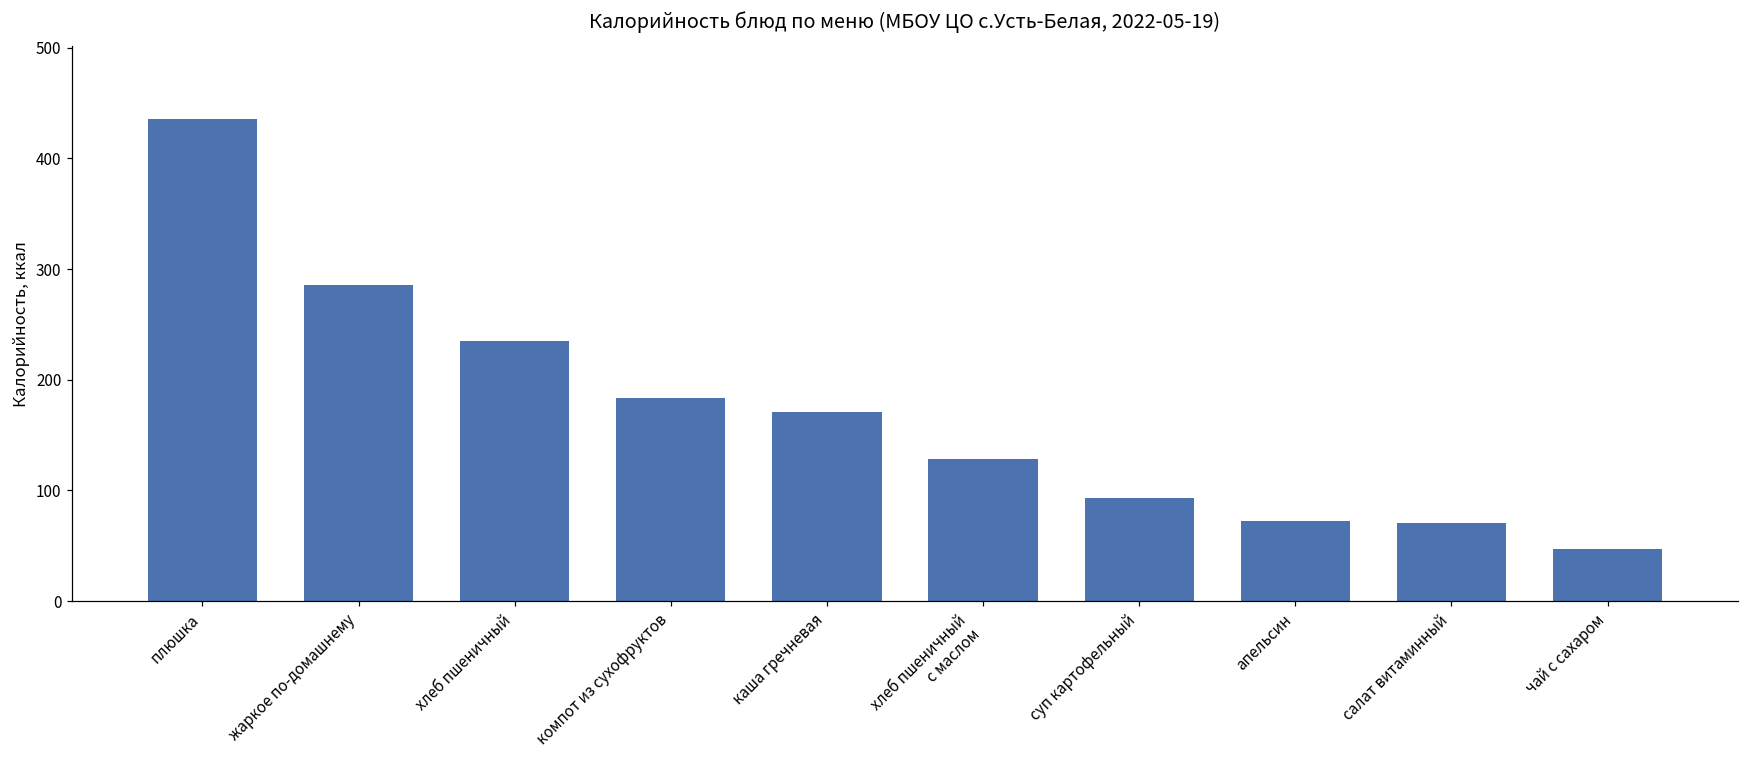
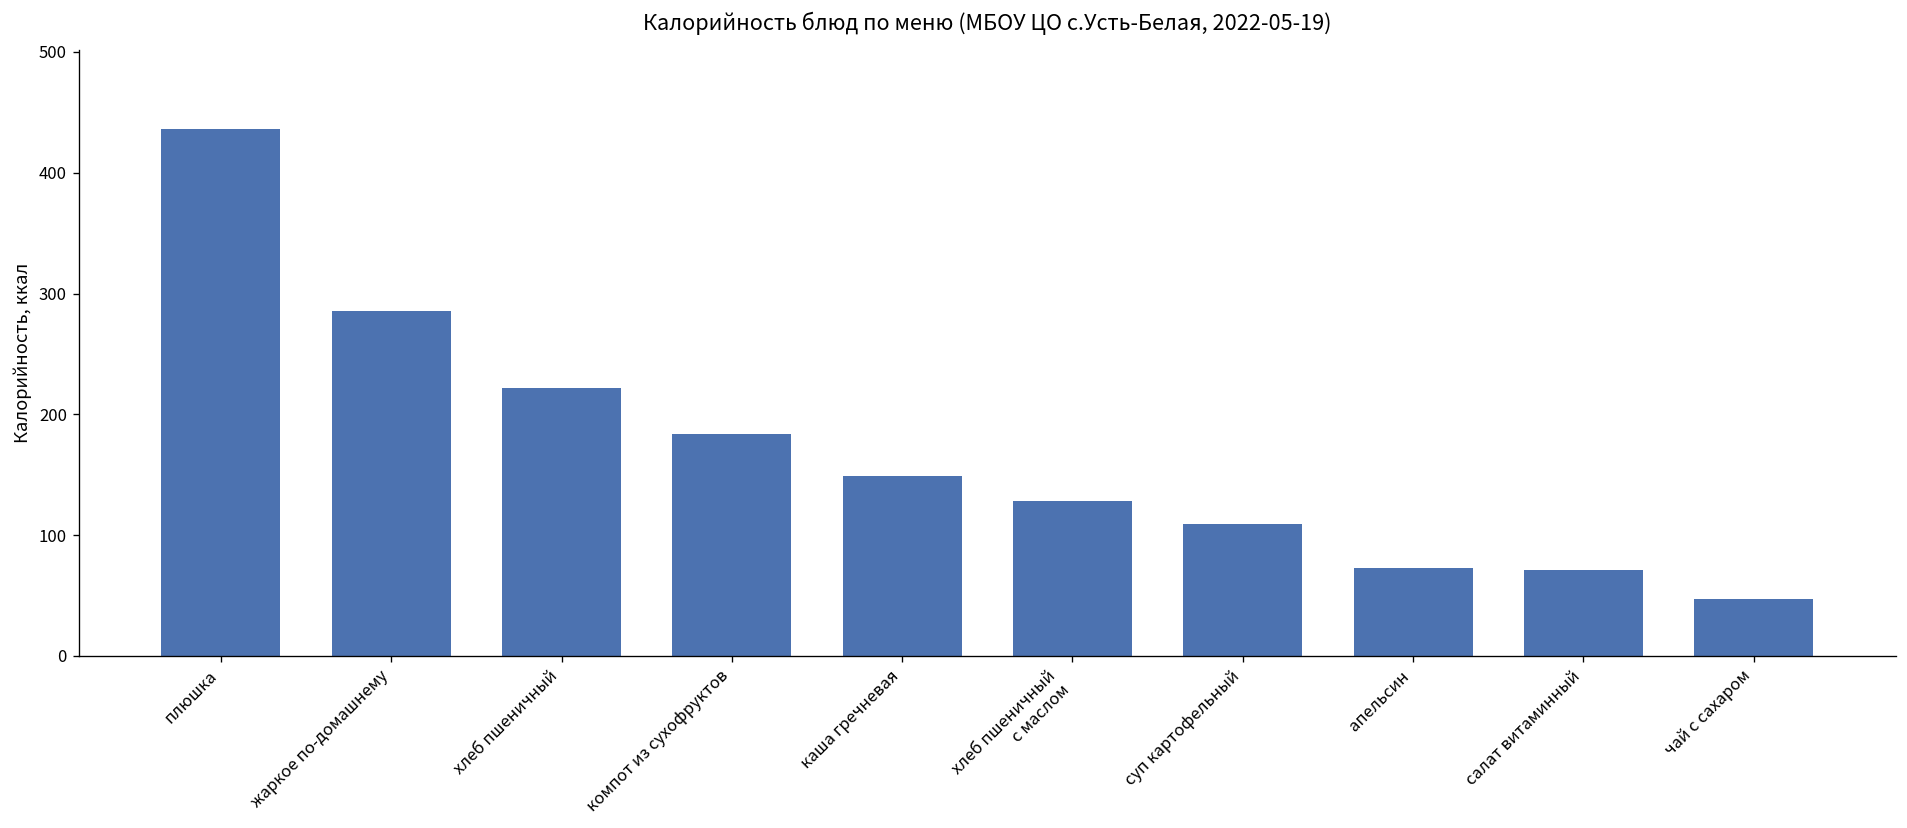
  {
    "плюшка": 436,
    "жаркое по-домашнему": 286,
-   "хлеб пшеничный": 235,
+   "хлеб пшеничный": 222,
    "компот из сухофруктов": 184,
-   "каша гречневая": 171,
+   "каша гречневая": 149,
    "хлеб пшеничный с маслом": 128,
-   "суп картофельный": 93,
+   "суп картофельный": 109,
    "апельсин": 72,
    "салат витаминный": 71,
    "чай с сахаром": 47
  }
